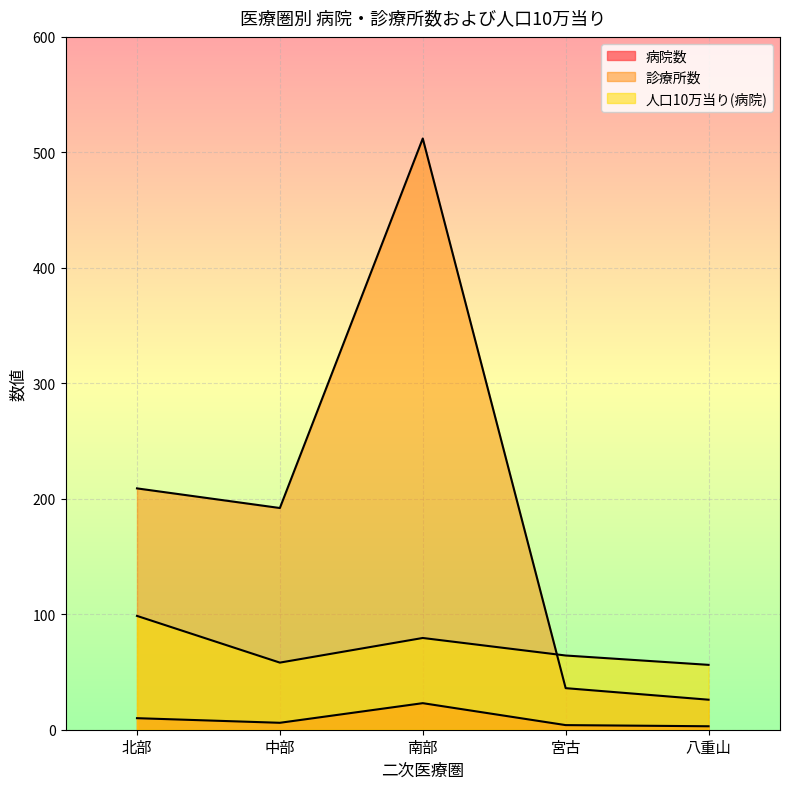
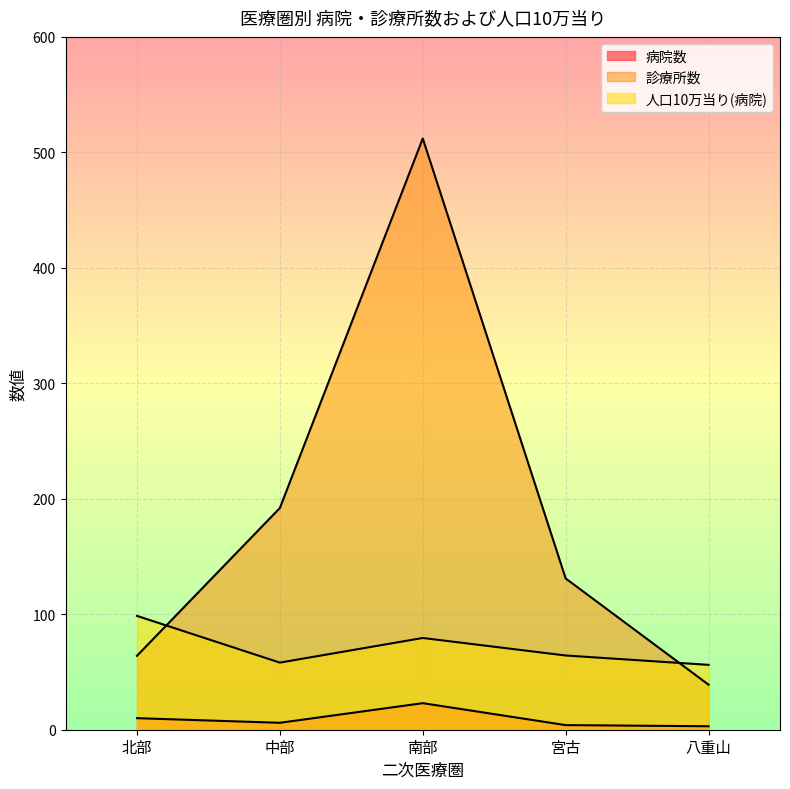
  {
    "病院数": {
      "北部": 10,
      "中部": 6,
      "南部": 23,
      "宮古": 4,
      "八重山": 3
    },
    "診療所数": {
-     "北部": 209,
+     "北部": 64,
      "中部": 192,
      "南部": 512,
-     "宮古": 36,
-     "八重山": 26
+     "宮古": 131,
+     "八重山": 39
    },
    "人口10万当り(病院)": {
      "北部": 99,
      "中部": 58,
      "南部": 79,
      "宮古": 64,
      "八重山": 56
    }
  }
